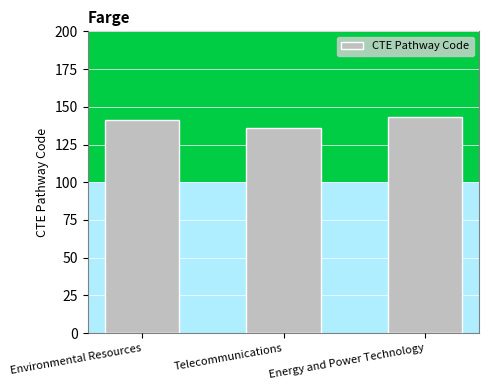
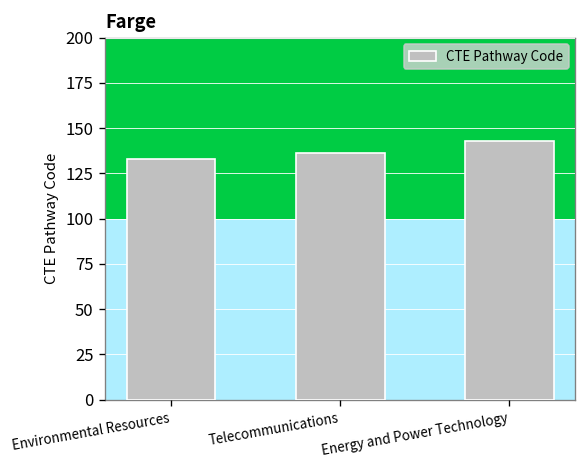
  {
-   "Environmental Resources": 141,
+   "Environmental Resources": 133,
    "Telecommunications": 136,
    "Energy and Power Technology": 143
  }
